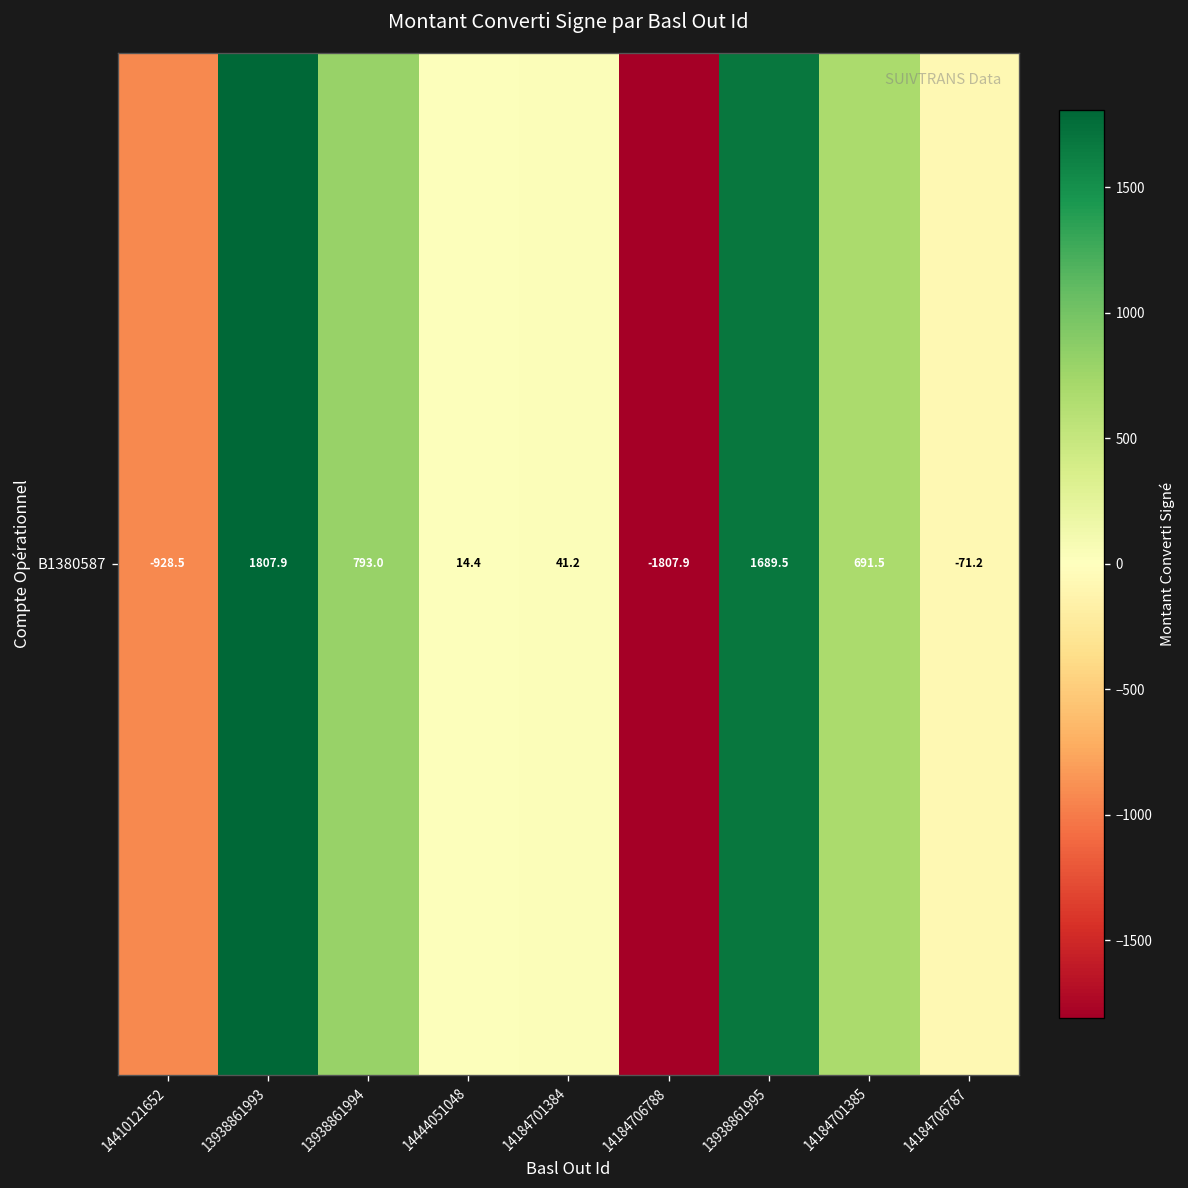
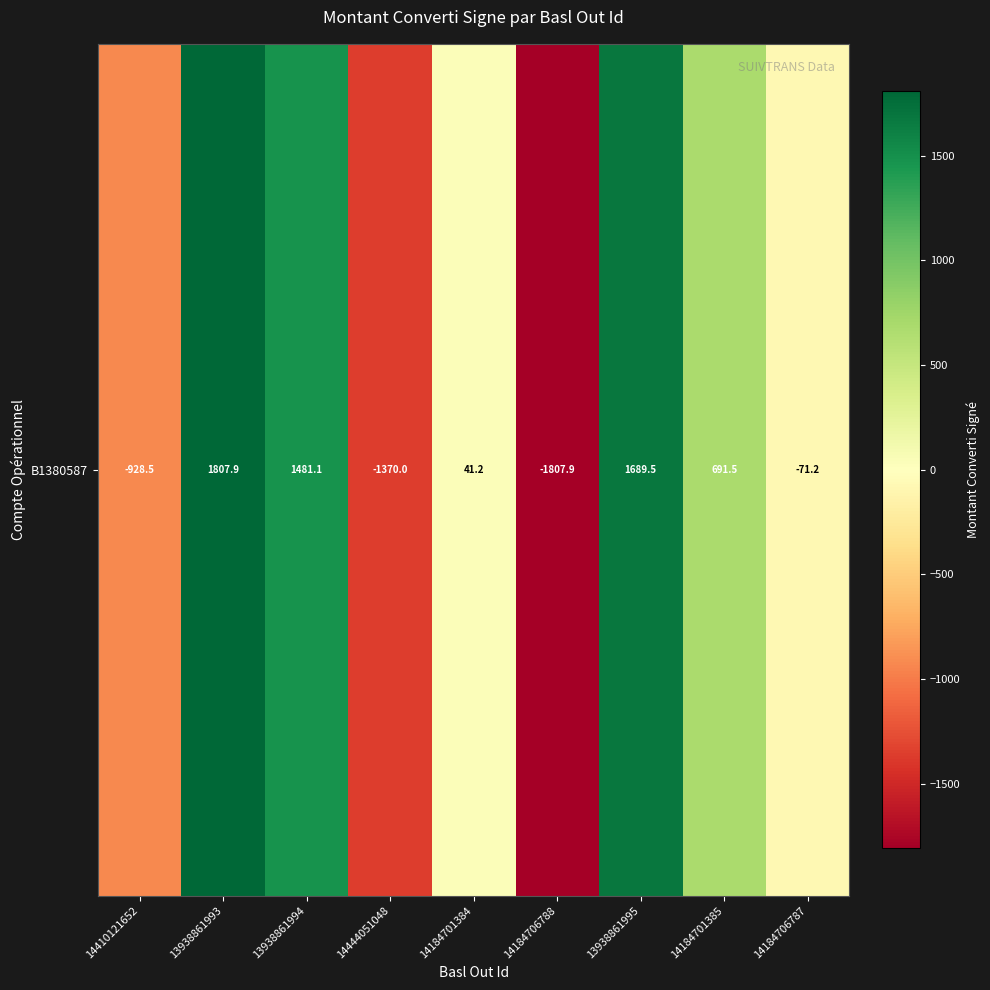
  {
    "B1380587": {
      "14410121652": -928.5,
      "13938861993": 1807.9,
-     "13938861994": 793.0,
-     "14444051048": 14.4,
+     "13938861994": 1481.1,
+     "14444051048": -1370.0,
      "14184701384": 41.2,
      "14184706788": -1807.9,
      "13938861995": 1689.5,
      "14184701385": 691.5
    }
  }
